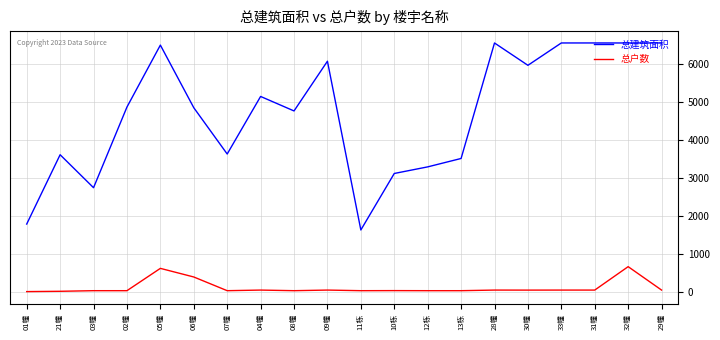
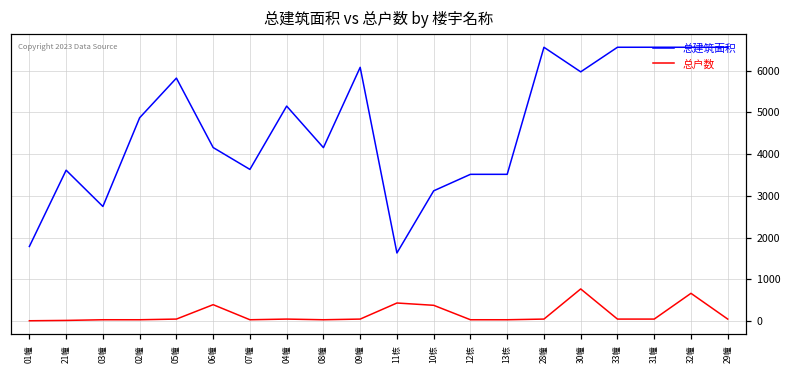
  {
    "总建筑面积": {
      "01幢": 1800,
      "21幢": 3600,
      "03幢": 2700,
      "02幢": 4900,
-     "05幢": 6500,
-     "06幢": 4900,
+     "05幢": 5800,
+     "06幢": 4200,
      "07幢": 3600,
      "04幢": 5100,
-     "08幢": 4800,
+     "08幢": 4200,
      "09幢": 6100,
      "11栋": 1600,
      "10栋": 3100,
-     "12栋": 3300,
+     "12栋": 3500,
      "13栋": 3500,
      "28幢": 6600,
      "30幢": 6000,
      "33幢": 6600,
      "31幢": 6600,
      "32幢": 6600,
      "29幢": 6600
    },
    "总户数": {
      "01幢": 0,
      "21幢": 0,
      "03幢": 0,
      "02幢": 0,
-     "05幢": 600,
+     "05幢": 0,
      "06幢": 400,
      "07幢": 0,
      "04幢": 0,
      "08幢": 0,
      "09幢": 0,
-     "11栋": 0,
-     "10栋": 0,
+     "11栋": 400,
+     "10栋": 400,
      "12栋": 0,
      "13栋": 0,
      "28幢": 0,
-     "30幢": 0,
+     "30幢": 800,
      "33幢": 0,
      "31幢": 0,
      "32幢": 700,
      "29幢": 0
    }
  }
